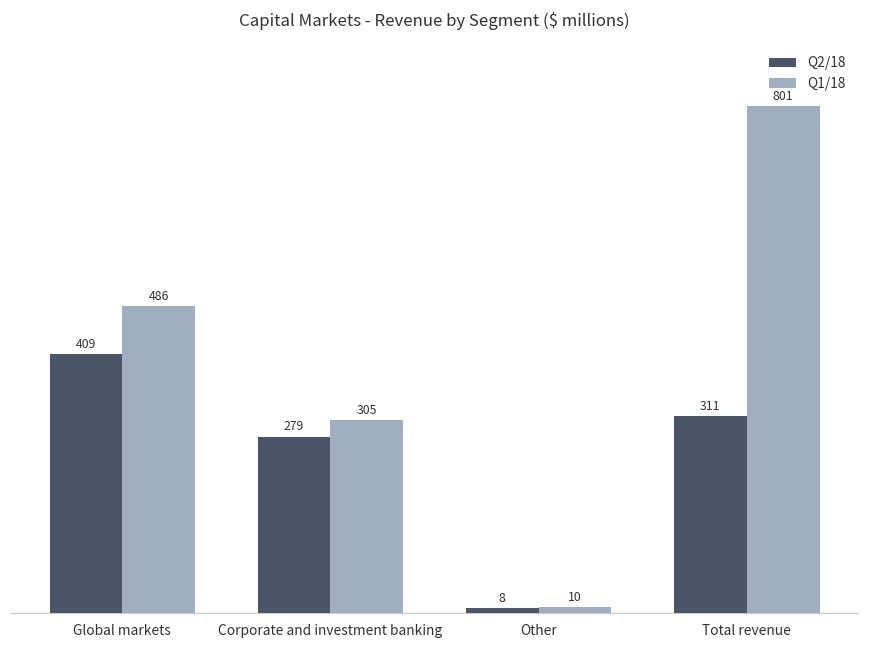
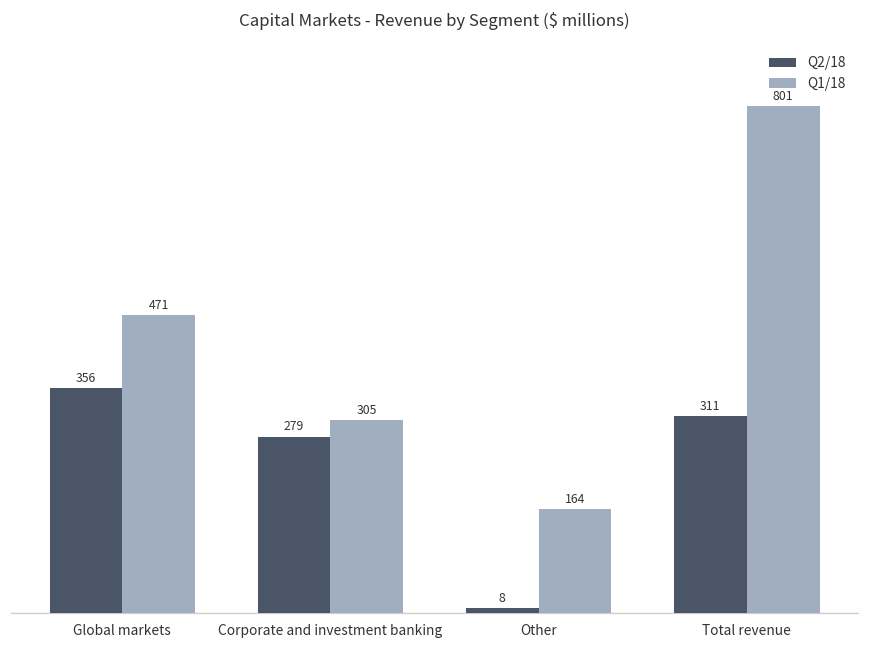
  {
    "Q2/18": {
-     "Global markets": 409,
+     "Global markets": 356,
      "Corporate and investment banking": 279,
      "Other": 8,
      "Total revenue": 311
    },
    "Q1/18": {
-     "Global markets": 486,
+     "Global markets": 471,
      "Corporate and investment banking": 305,
-     "Other": 10,
+     "Other": 164,
      "Total revenue": 801
    }
  }
